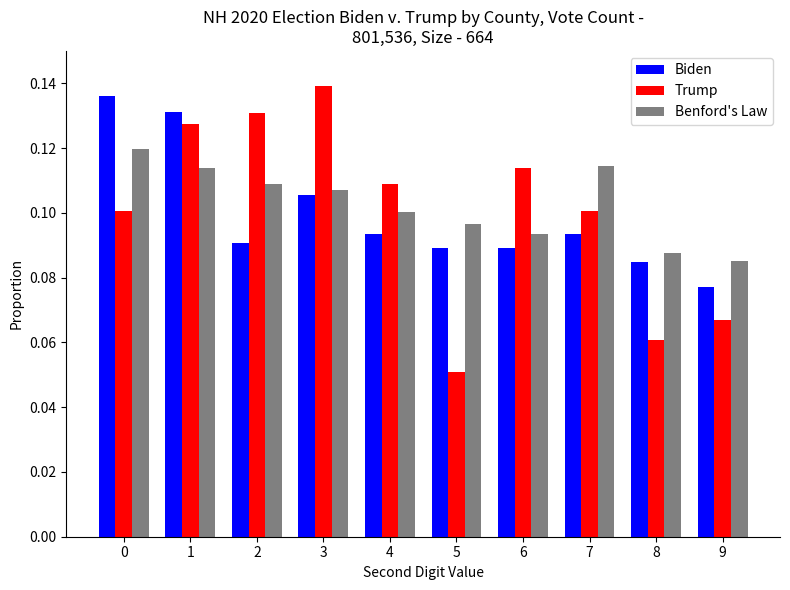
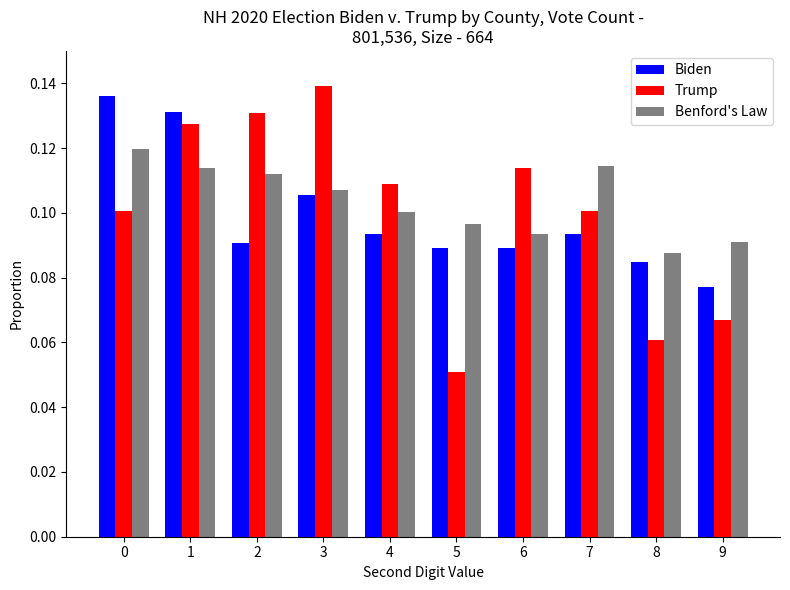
  {
    "Biden": {
      "0": 0.136,
      "1": 0.131,
      "2": 0.091,
      "3": 0.106,
      "4": 0.093,
      "5": 0.089,
      "6": 0.089,
      "7": 0.093,
      "8": 0.085,
      "9": 0.077
    },
    "Trump": {
      "0": 0.101,
      "1": 0.127,
      "2": 0.131,
      "3": 0.139,
      "4": 0.109,
      "5": 0.051,
      "6": 0.114,
      "7": 0.101,
      "8": 0.061,
      "9": 0.067
    },
    "Benford's Law": {
      "0": 0.120,
      "1": 0.114,
-     "2": 0.109,
+     "2": 0.112,
      "3": 0.107,
      "4": 0.100,
      "5": 0.097,
      "6": 0.093,
      "7": 0.115,
      "8": 0.088,
-     "9": 0.085
+     "9": 0.091
    }
  }
